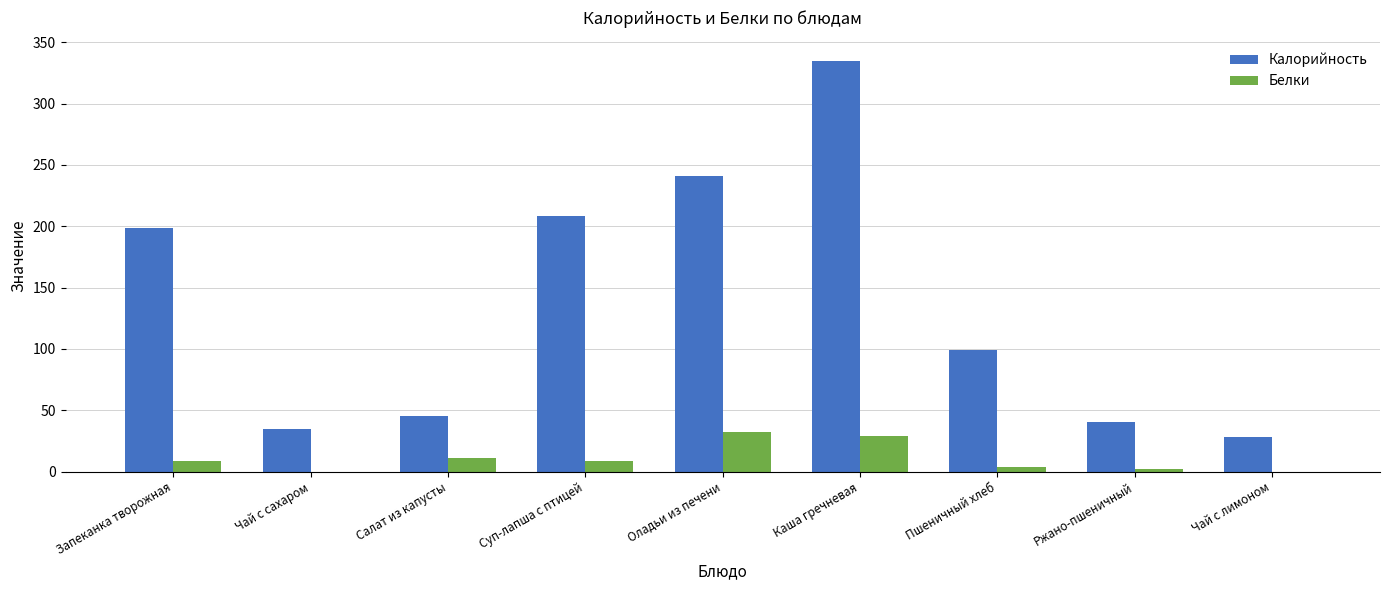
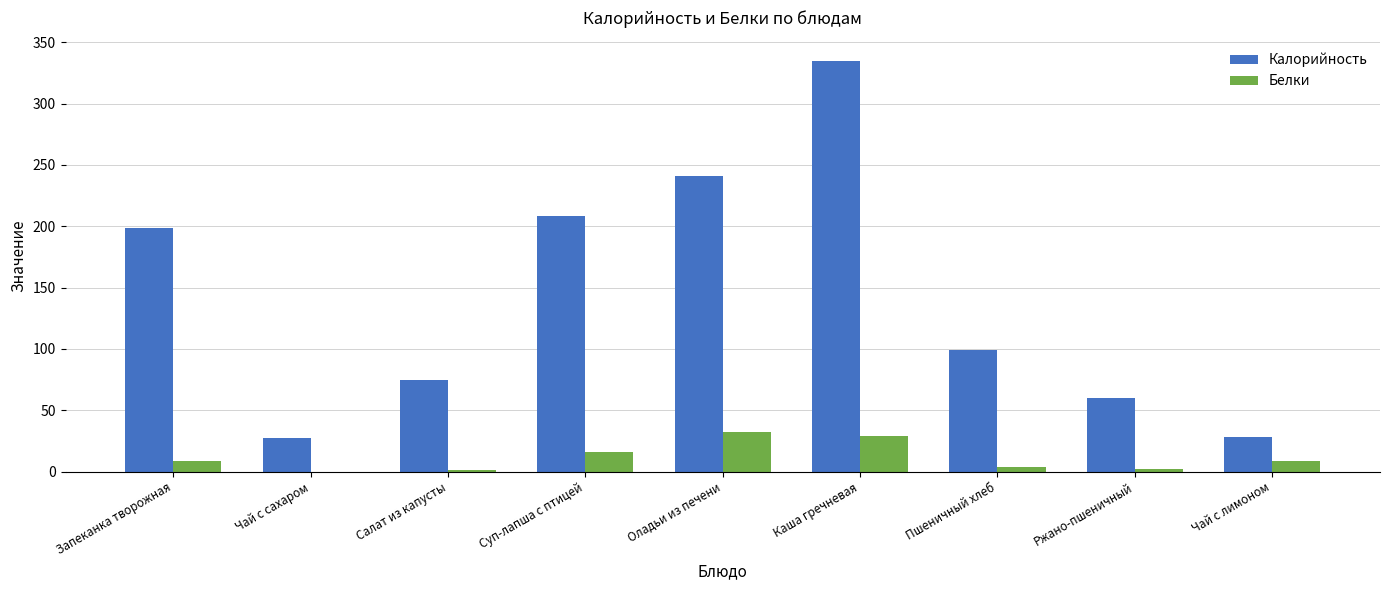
  {
    "Калорийность": {
      "Запеканка творожная": 199,
-     "Чай с сахаром": 35,
-     "Салат из капусты": 46,
+     "Чай с сахаром": 28,
+     "Салат из капусты": 75,
      "Суп-лапша с птицей": 208,
      "Оладьи из печени": 241,
      "Каша гречневая": 335,
      "Пшеничный хлеб": 99,
-     "Ржано-пшеничный": 40,
+     "Ржано-пшеничный": 60,
      "Чай с лимоном": 28
    },
    "Белки": {
      "Запеканка творожная": 8,
-     "Салат из капусты": 12,
-     "Суп-лапша с птицей": 9,
+     "Салат из капусты": 1,
+     "Суп-лапша с птицей": 16,
      "Оладьи из печени": 33,
      "Каша гречневая": 29,
      "Пшеничный хлеб": 4,
      "Ржано-пшеничный": 2,
-     "Чай с лимоном": 0
+     "Чай с лимоном": 9
    }
  }
